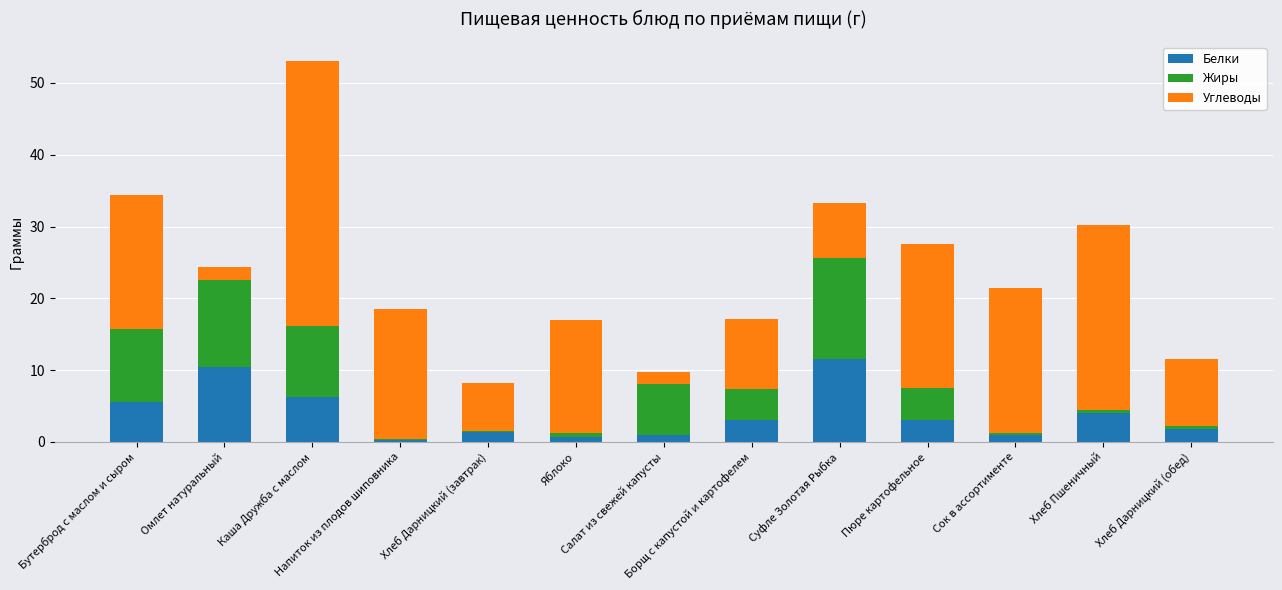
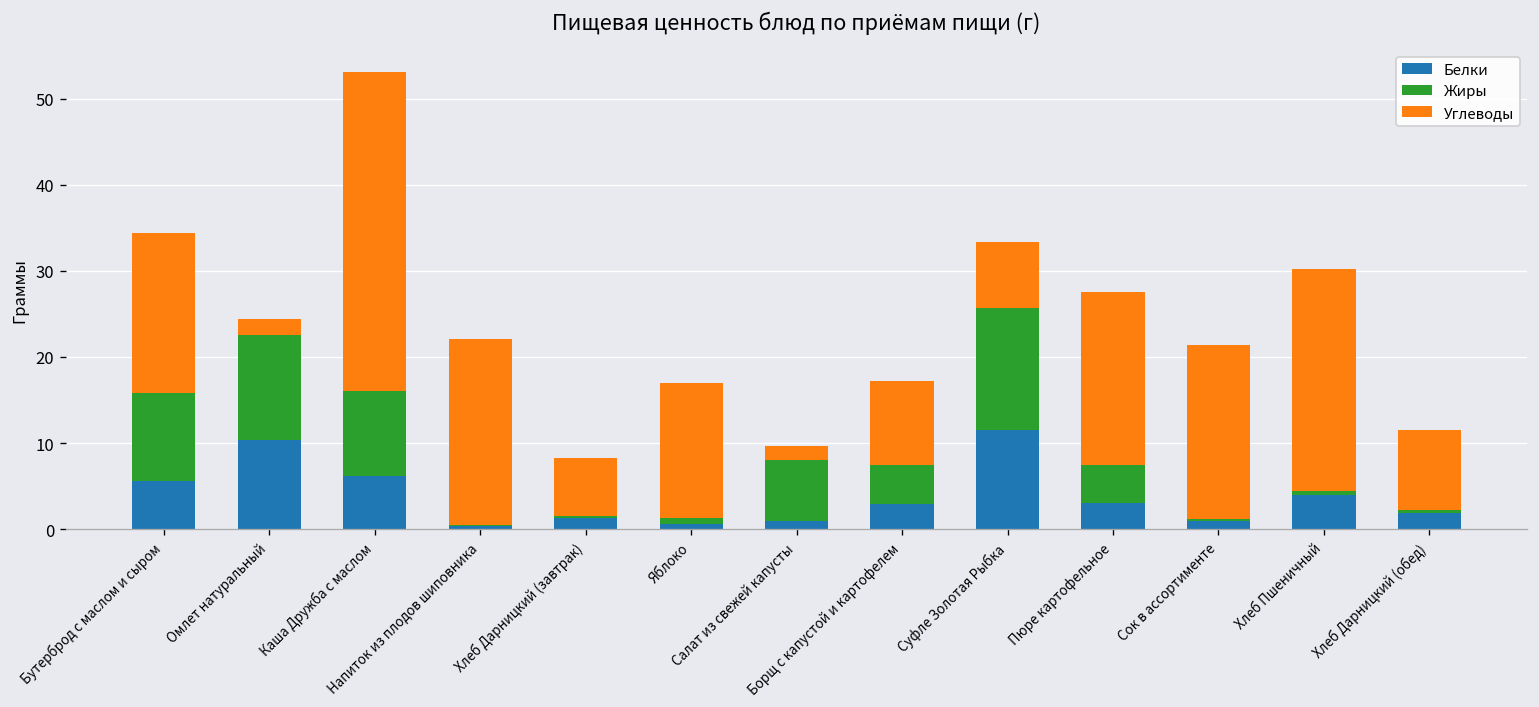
  {
    "Белки": {
      "Бутерброд с маслом и сыром": 6,
      "Омлет натуральный": 10,
      "Каша Дружба с маслом": 6,
      "Хлеб Дарницкий (завтрак)": 1,
      "Яблоко": 1,
      "Салат из свежей капусты": 1,
      "Борщ с капустой и картофелем": 3,
      "Суфле Золотая Рыбка": 11,
      "Пюре картофельное": 3,
      "Сок в ассортименте": 1,
      "Хлеб Пшеничный": 4,
      "Хлеб Дарницкий (обед)": 2
    },
    "Жиры": {
      "Бутерброд с маслом и сыром": 10,
      "Омлет натуральный": 12,
      "Каша Дружба с маслом": 10,
      "Яблоко": 1,
      "Салат из свежей капусты": 7,
      "Борщ с капустой и картофелем": 4,
      "Суфле Золотая Рыбка": 14,
      "Пюре картофельное": 4,
      "Хлеб Пшеничный": 0
    },
    "Углеводы": {
      "Бутерброд с маслом и сыром": 19,
      "Омлет натуральный": 2,
      "Каша Дружба с маслом": 37,
-     "Напиток из плодов шиповника": 18,
+     "Напиток из плодов шиповника": 22,
      "Хлеб Дарницкий (завтрак)": 7,
      "Яблоко": 16,
      "Салат из свежей капусты": 2,
      "Борщ с капустой и картофелем": 10,
      "Суфле Золотая Рыбка": 8,
      "Пюре картофельное": 20,
      "Сок в ассортименте": 20,
      "Хлеб Пшеничный": 26,
      "Хлеб Дарницкий (обед)": 9
    }
  }
